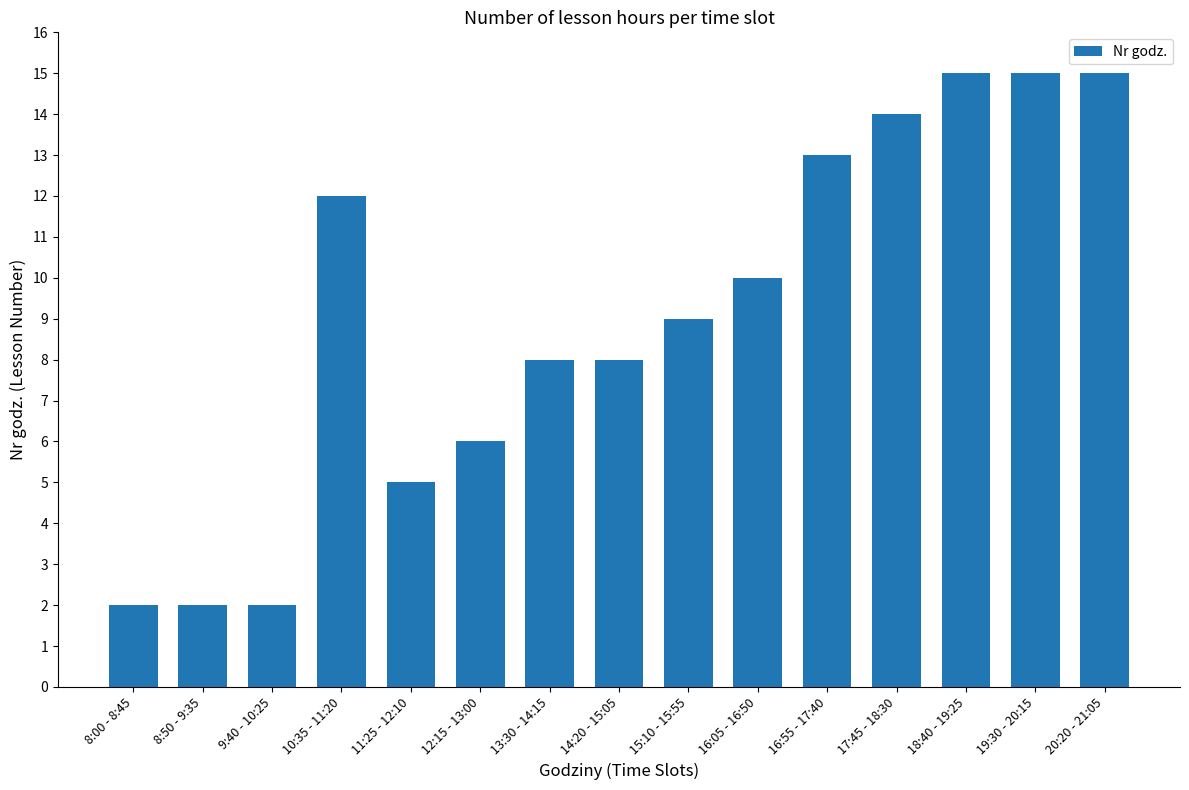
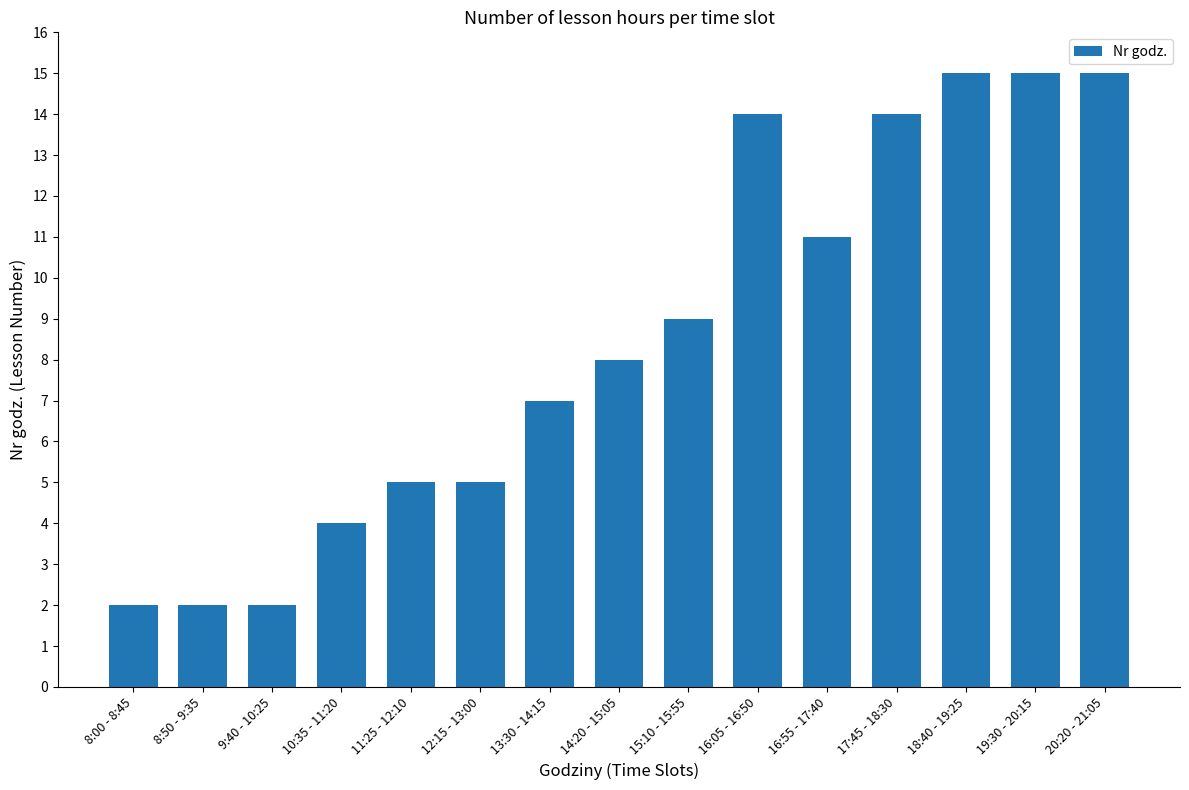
  {
    "8:00 - 8:45": 2,
    "8:50 - 9:35": 2,
    "9:40 - 10:25": 2,
-   "10:35 - 11:20": 12,
+   "10:35 - 11:20": 4,
    "11:25 - 12:10": 5,
-   "12:15 - 13:00": 6,
-   "13:30 - 14:15": 8,
+   "12:15 - 13:00": 5,
+   "13:30 - 14:15": 7,
    "14:20 - 15:05": 8,
    "15:10 - 15:55": 9,
-   "16:05 - 16:50": 10,
-   "16:55 - 17:40": 13,
+   "16:05 - 16:50": 14,
+   "16:55 - 17:40": 11,
    "17:45 - 18:30": 14,
    "18:40 - 19:25": 15,
    "19:30 - 20:15": 15,
    "20:20 - 21:05": 15
  }
